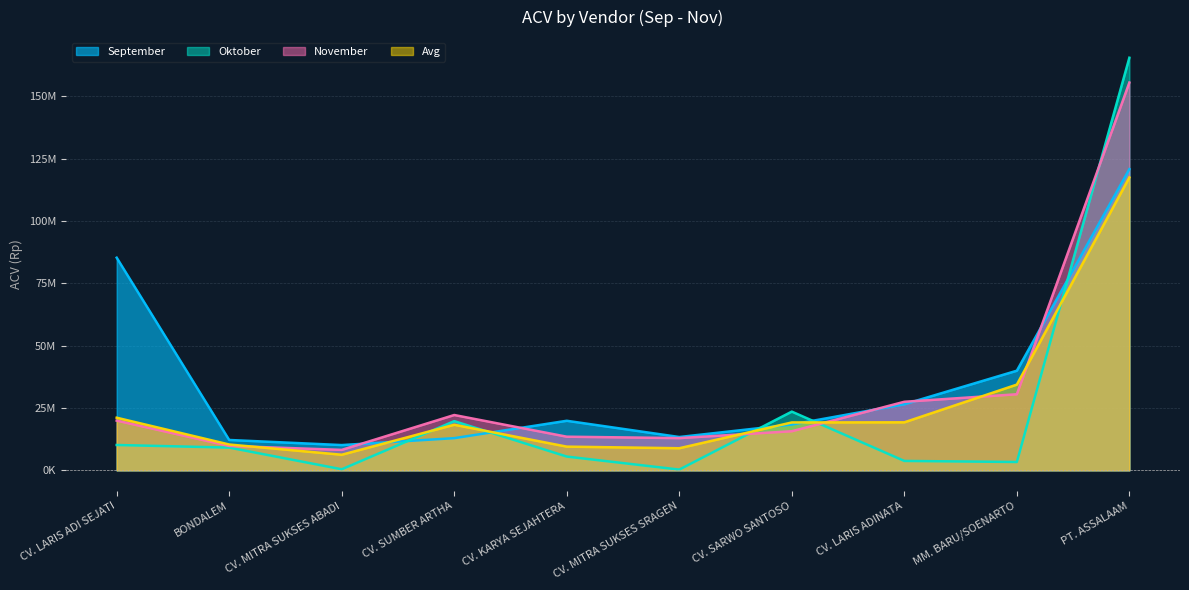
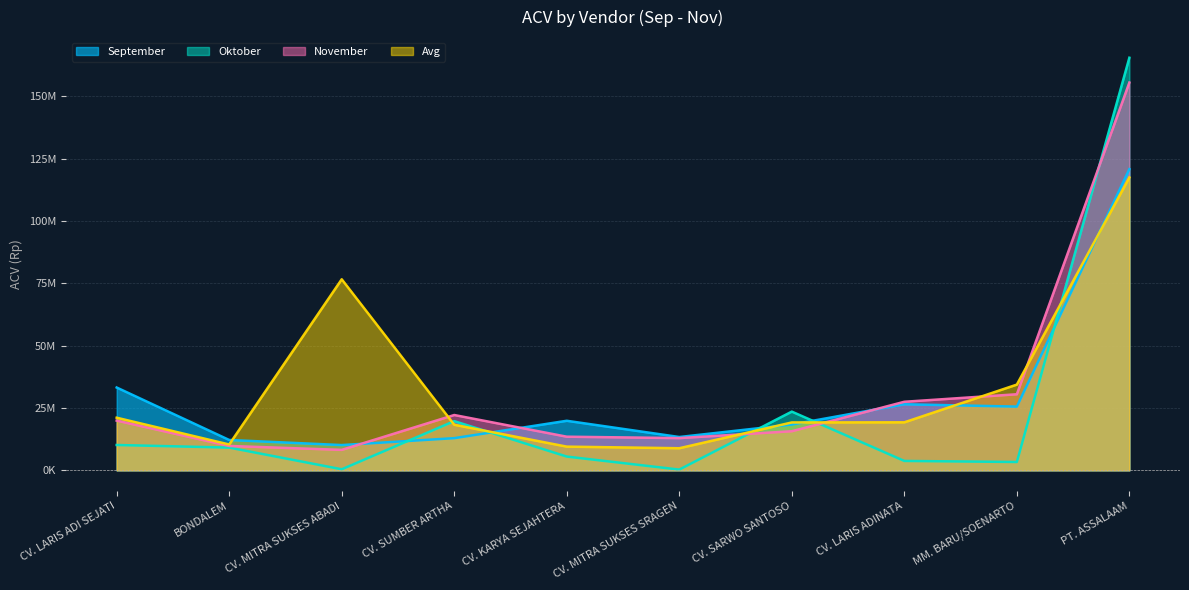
  {
    "September": {
-     "CV. LARIS ADI SEJATI": 85000000,
+     "CV. LARIS ADI SEJATI": 33000000,
      "BONDALEM": 12000000,
      "CV. MITRA SUKSES ABADI": 10000000,
      "CV. SUMBER ARTHA": 13000000,
      "CV. KARYA SEJAHTERA": 20000000,
-     "MM. BARU/SOENARTO": 40000000,
+     "MM. BARU/SOENARTO": 26000000,
      "PT. ASSALAAM": 121000000
    },
    "Oktober": {
      "CV. LARIS ADI SEJATI": 10000000,
      "CV. MITRA SUKSES ABADI": 0,
      "CV. SUMBER ARTHA": 20000000,
      "CV. KARYA SEJAHTERA": 6000000,
      "CV. MITRA SUKSES SRAGEN": 0,
      "CV. SARWO SANTOSO": 24000000,
      "CV. LARIS ADINATA": 4000000,
      "MM. BARU/SOENARTO": 3000000,
      "PT. ASSALAAM": 165000000
    },
    "November": {
      "CV. LARIS ADI SEJATI": 20000000,
      "CV. MITRA SUKSES ABADI": 8000000,
      "CV. SUMBER ARTHA": 22000000,
      "CV. KARYA SEJAHTERA": 14000000,
      "CV. SARWO SANTOSO": 16000000,
      "MM. BARU/SOENARTO": 31000000,
      "PT. ASSALAAM": 156000000
    },
    "Avg": {
      "CV. LARIS ADI SEJATI": 21000000,
-     "CV. MITRA SUKSES ABADI": 6000000,
+     "CV. MITRA SUKSES ABADI": 77000000,
      "CV. SUMBER ARTHA": 18000000,
      "CV. KARYA SEJAHTERA": 10000000,
      "CV. MITRA SUKSES SRAGEN": 9000000,
      "CV. LARIS ADINATA": 19000000,
      "MM. BARU/SOENARTO": 34000000,
      "PT. ASSALAAM": 117000000
    }
  }
